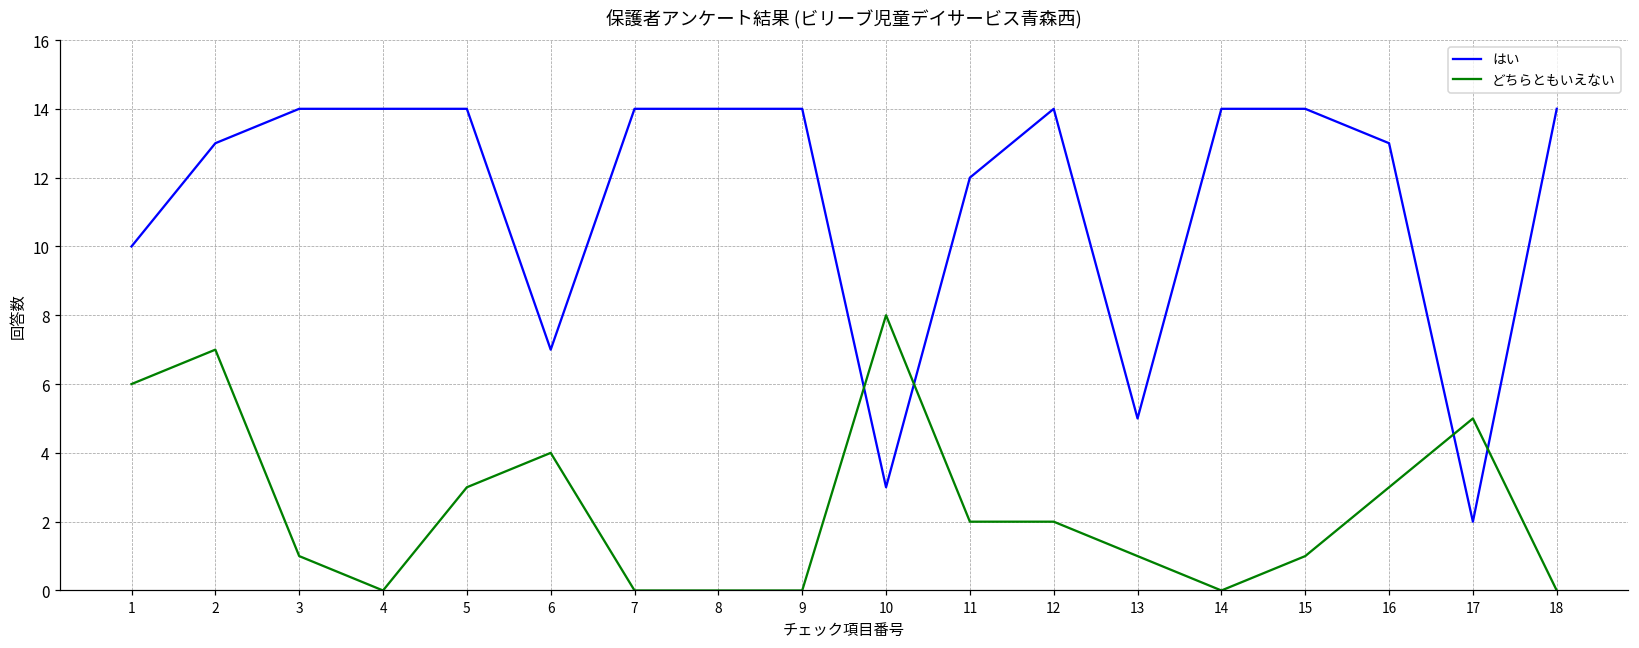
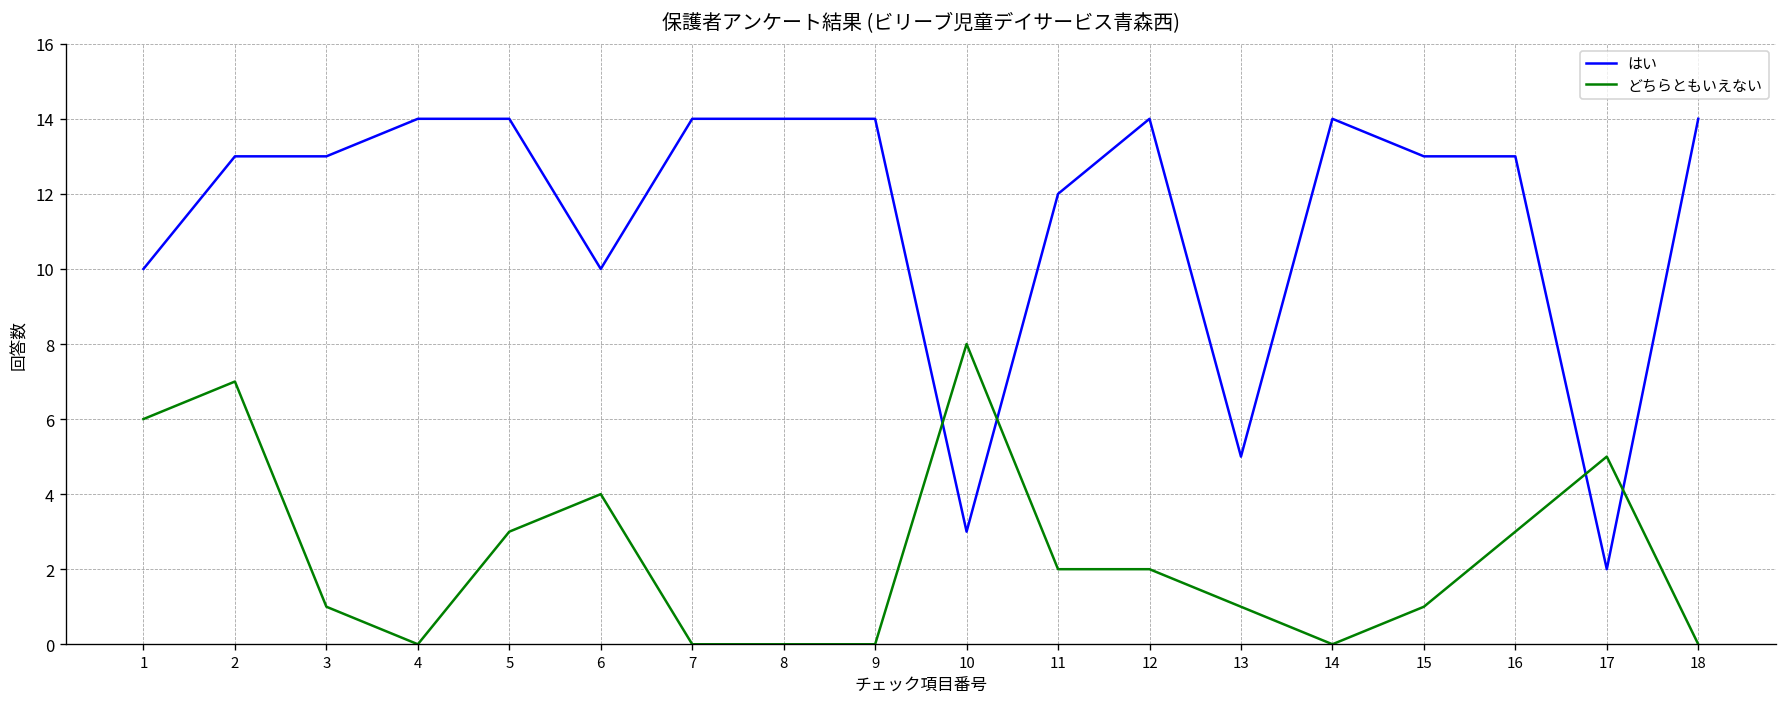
  {
    "はい": {
      "1": 10,
      "2": 13,
-     "3": 14,
+     "3": 13,
      "4": 14,
      "5": 14,
-     "6": 7,
+     "6": 10,
      "7": 14,
      "8": 14,
      "9": 14,
      "10": 3,
      "11": 12,
      "12": 14,
      "13": 5,
      "14": 14,
-     "15": 14,
+     "15": 13,
      "16": 13,
      "17": 2,
      "18": 14
    },
    "どちらともいえない": {
      "1": 6,
      "2": 7,
      "3": 1,
      "4": 0,
      "5": 3,
      "6": 4,
      "7": 0,
      "8": 0,
      "9": 0,
      "10": 8,
      "11": 2,
      "12": 2,
      "13": 1,
      "14": 0,
      "15": 1,
      "16": 3,
      "17": 5,
      "18": 0
    }
  }
